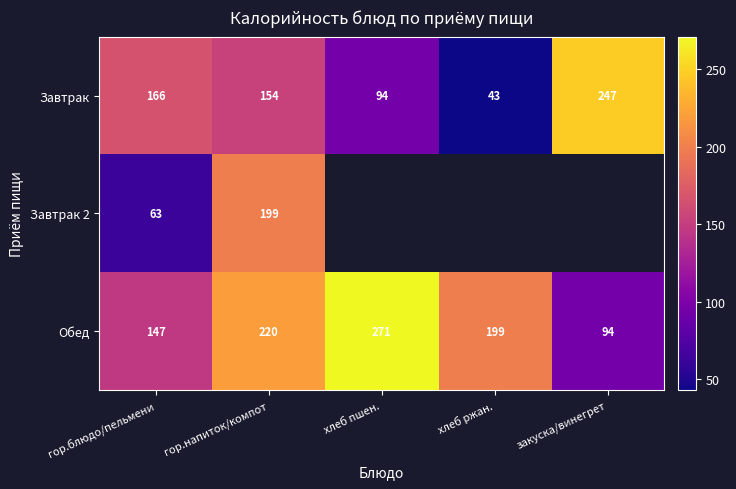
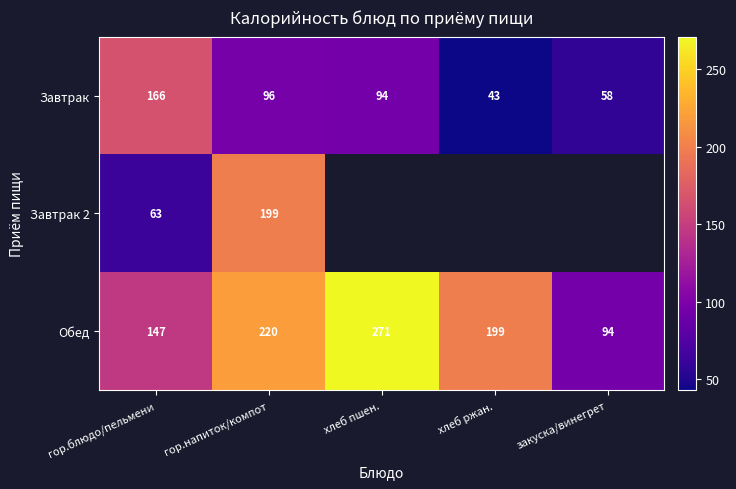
  {
    "Завтрак": {
-     "гор.напиток/компот": 154,
+     "гор.напиток/компот": 96,
      "хлеб ржан.": 43,
-     "закуска/винегрет": 247
+     "закуска/винегрет": 58
    },
    "Обед": {
      "гор.блюдо/пельмени": 147,
      "гор.напиток/компот": 220,
      "хлеб ржан.": 199
    }
  }
